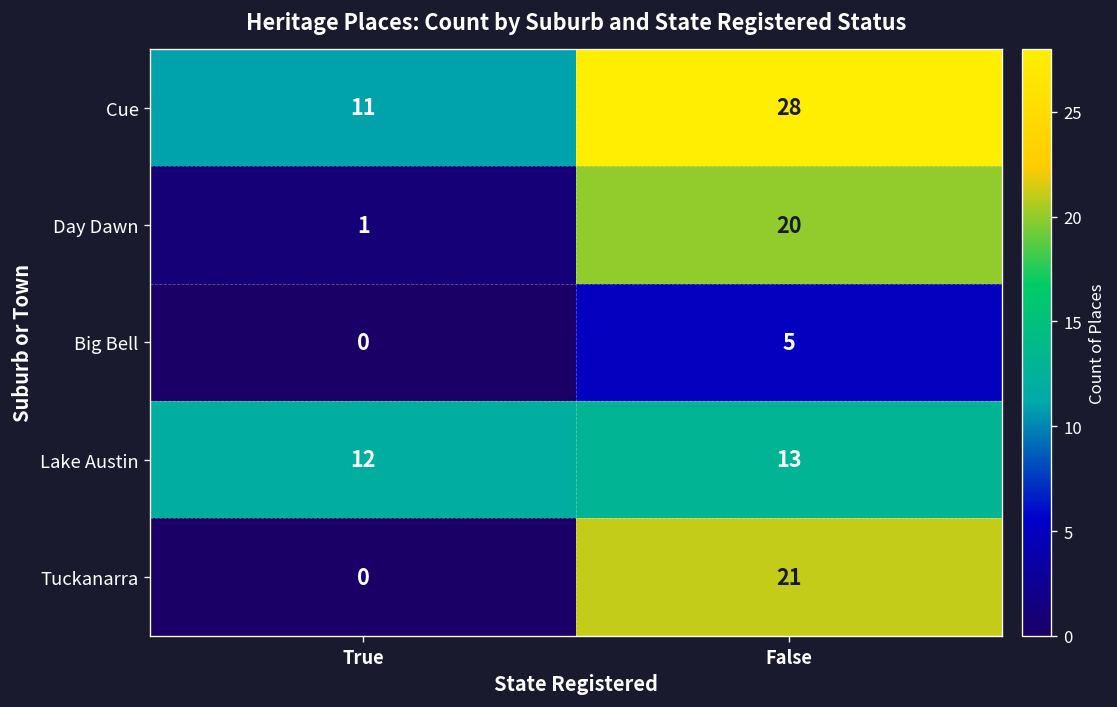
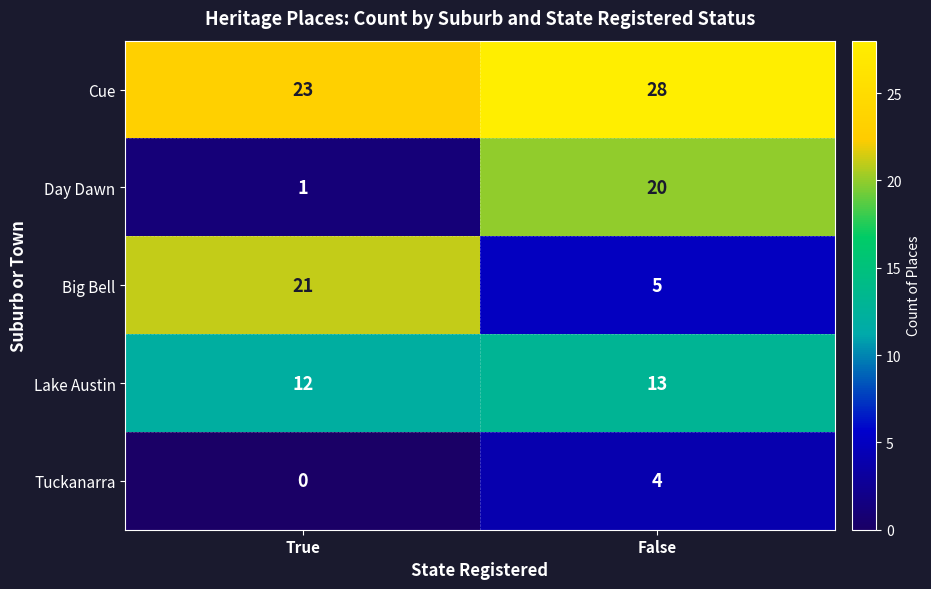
  {
    "Cue": {
-     "True": 11,
+     "True": 23,
      "False": 28
    },
    "Day Dawn": {
      "True": 1,
      "False": 20
    },
    "Big Bell": {
-     "True": 0,
+     "True": 21,
      "False": 5
    },
    "Lake Austin": {
      "True": 12,
      "False": 13
    },
    "Tuckanarra": {
      "True": 0,
-     "False": 21
+     "False": 4
    }
  }
